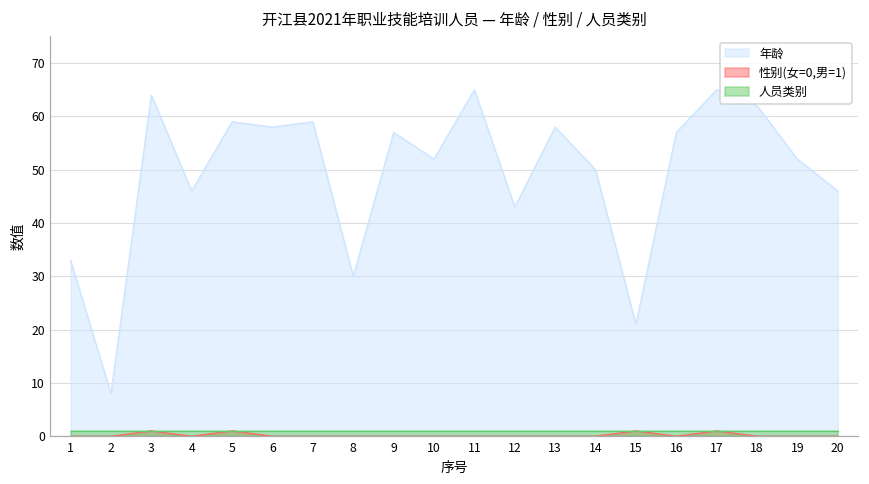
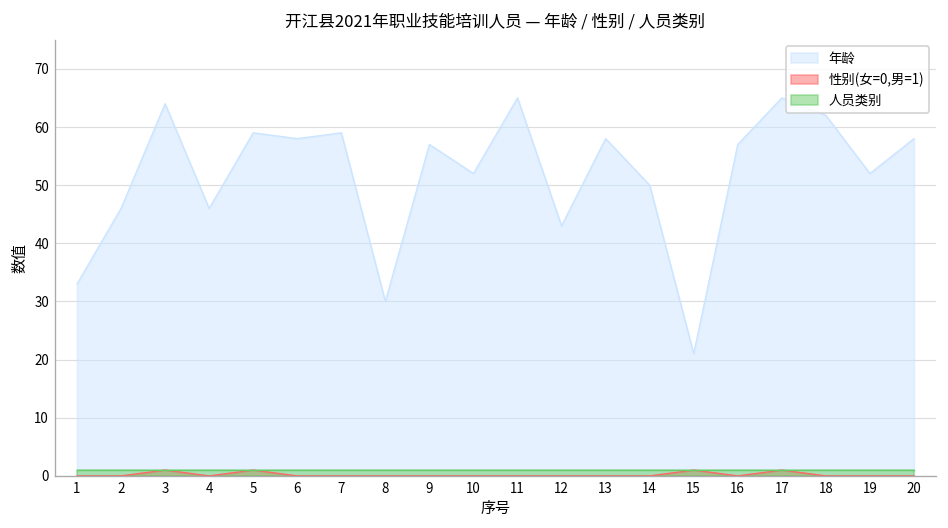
  {
    "年龄": {
      "1": 33,
-     "2": 8,
+     "2": 46,
      "3": 64,
      "4": 46,
      "5": 59,
      "6": 58,
      "7": 59,
      "8": 30,
      "9": 57,
      "10": 52,
      "11": 65,
      "12": 43,
      "13": 58,
      "14": 50,
      "15": 21,
      "16": 57,
      "17": 65,
      "18": 62,
      "19": 52,
-     "20": 46
+     "20": 58
    },
    "性别(女=0,男=1)": {
      "1": 0,
      "2": 0,
      "4": 0,
      "6": 0,
      "7": 0,
      "8": 0,
      "9": 0,
      "10": 0,
      "11": 0,
      "12": 0,
      "13": 0,
      "14": 0,
      "16": 0,
      "18": 0,
      "19": 0,
      "20": 0
    },
    "人员类别": {
      "1": 1,
      "2": 1,
      "4": 1,
      "6": 1,
      "7": 1,
      "8": 1,
      "9": 1,
      "10": 1,
      "11": 1,
      "12": 1,
      "13": 1,
      "14": 1,
      "16": 1,
      "18": 1,
      "19": 1,
      "20": 1
    }
  }
